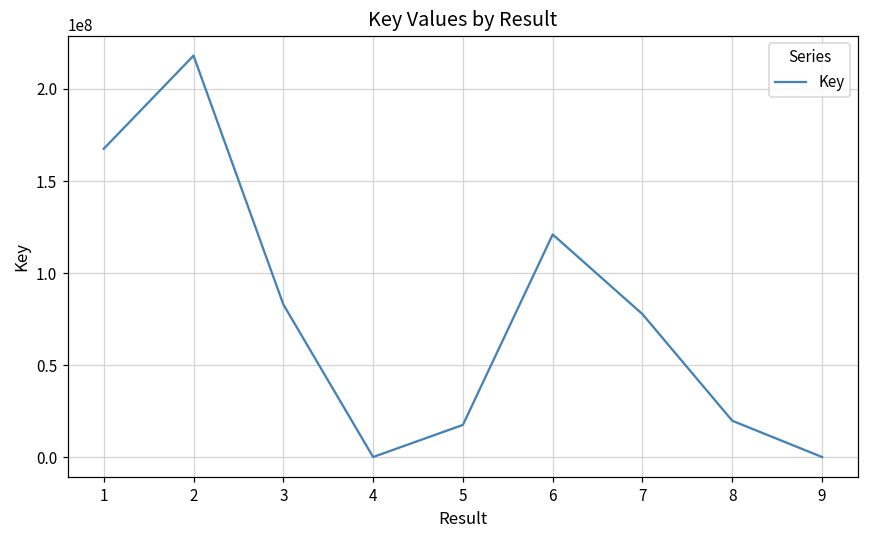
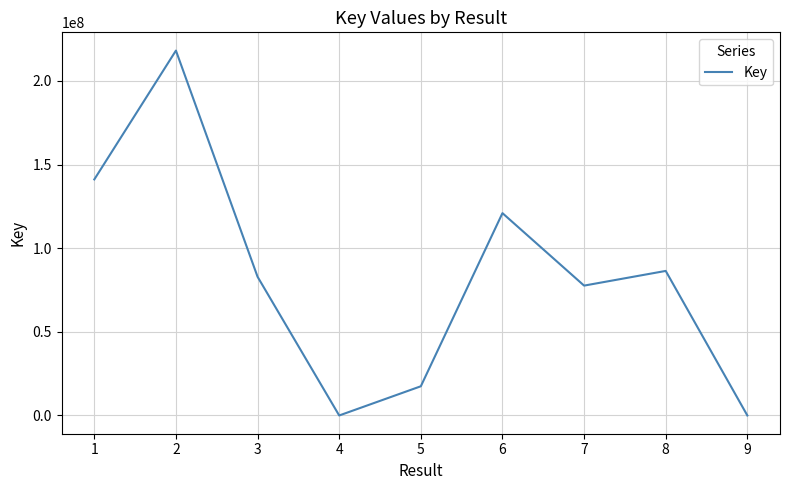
  {
-   "1": 168000000,
+   "1": 141000000,
    "2": 218000000,
    "3": 83000000,
    "4": 0,
    "5": 17000000,
    "6": 121000000,
    "7": 78000000,
-   "8": 20000000,
+   "8": 86000000,
    "9": 0
  }
